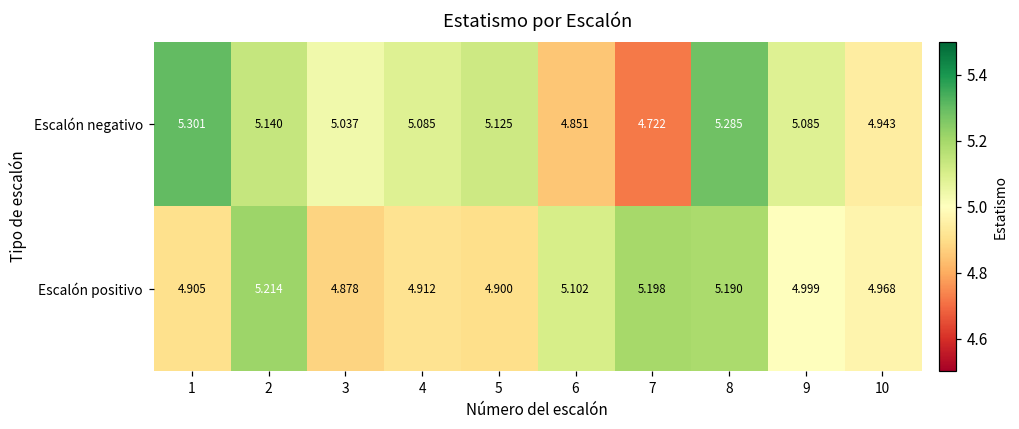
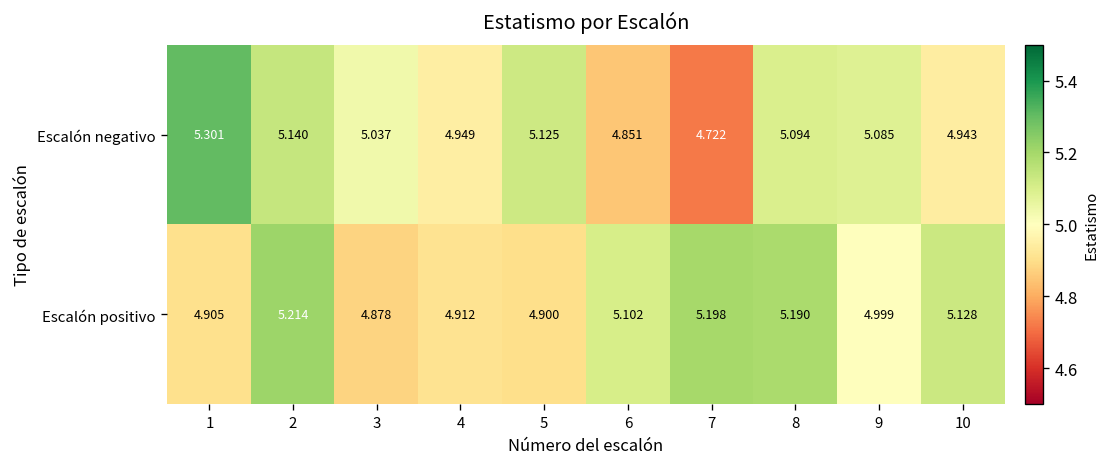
  {
    "Escalón negativo": {
      "1": 5.301,
      "2": 5.140,
      "3": 5.037,
-     "4": 5.085,
+     "4": 4.949,
      "5": 5.125,
      "6": 4.851,
      "7": 4.722,
-     "8": 5.285,
+     "8": 5.094,
      "9": 5.085,
      "10": 4.943
    },
    "Escalón positivo": {
      "1": 4.905,
      "2": 5.214,
      "3": 4.878,
      "4": 4.912,
      "5": 4.900,
      "6": 5.102,
      "7": 5.198,
      "8": 5.190,
      "9": 4.999,
-     "10": 4.968
+     "10": 5.128
    }
  }
